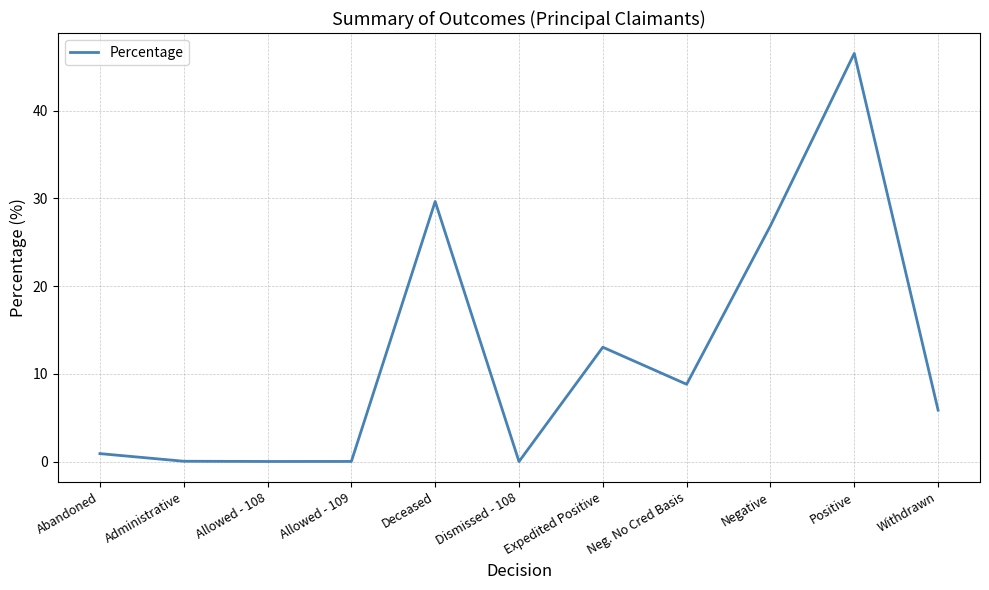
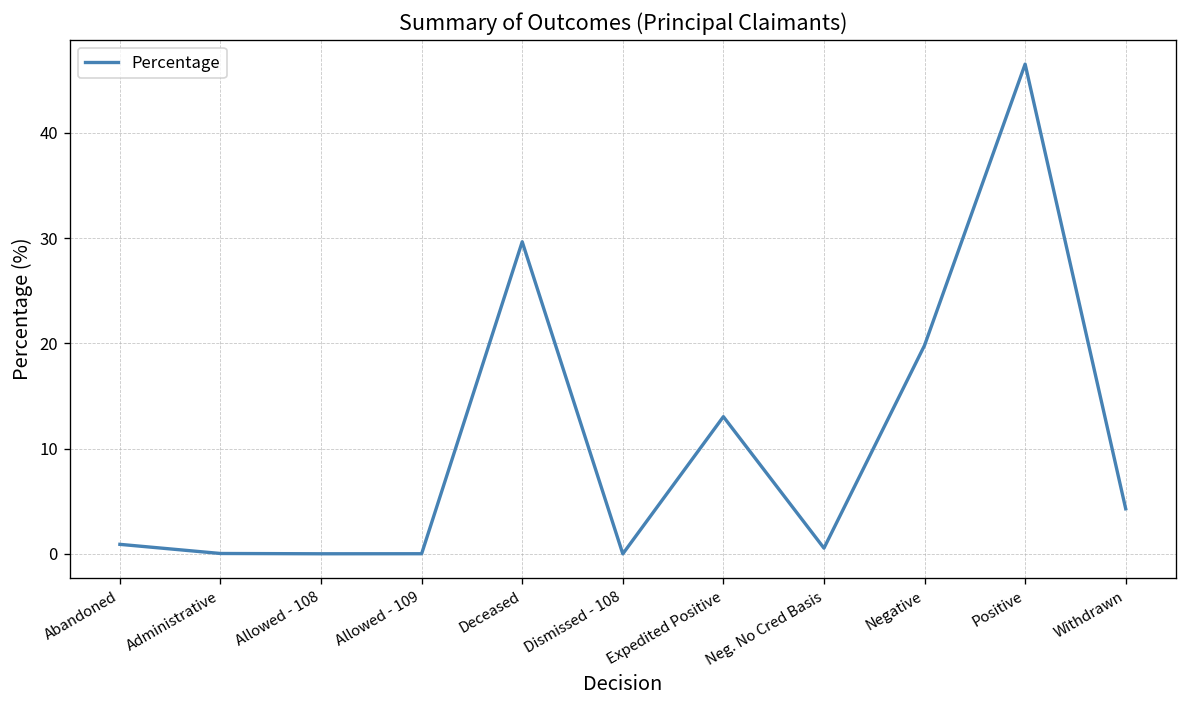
  {
    "Abandoned": 1,
    "Administrative": 0,
    "Allowed - 108": 0,
    "Allowed - 109": 0,
    "Deceased": 30,
    "Dismissed - 108": 0,
    "Expedited Positive": 13,
-   "Neg. No Cred Basis": 9,
-   "Negative": 27,
+   "Neg. No Cred Basis": 1,
+   "Negative": 20,
    "Positive": 47,
-   "Withdrawn": 6
+   "Withdrawn": 4
  }
